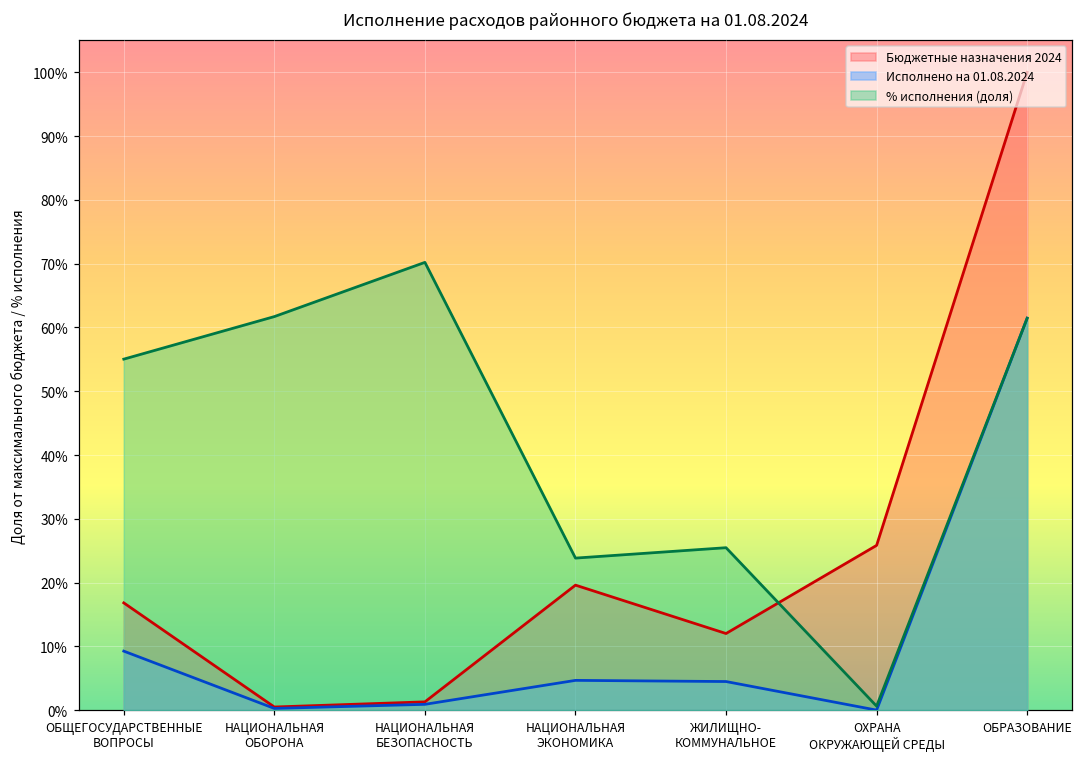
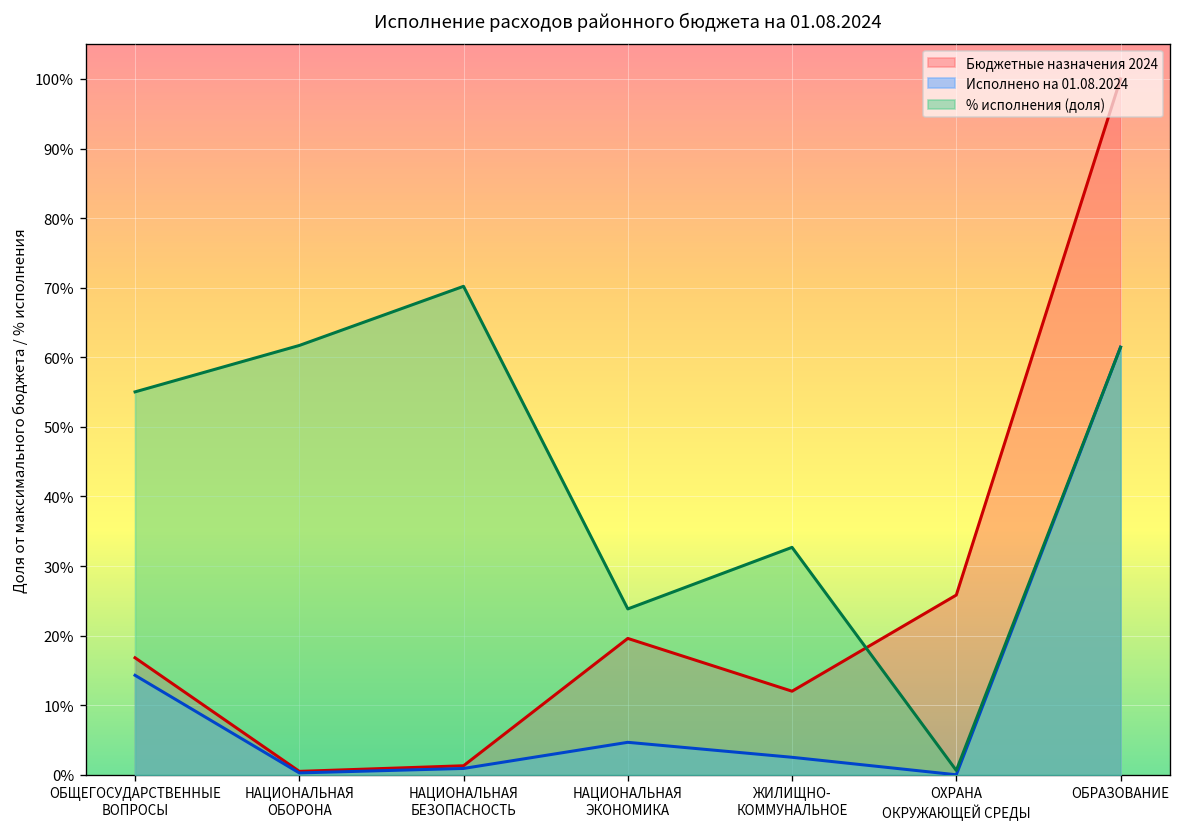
  {
    "Бюджетные назначения 2024": {
      "ОБЩЕГОСУДАРСТВЕННЫЕ ВОПРОСЫ": "17%",
      "НАЦИОНАЛЬНАЯ ЭКОНОМИКА": "20%",
      "ЖИЛИЩНО- КОММУНАЛЬНОЕ": "12%",
      "ОХРАНА ОКРУЖАЮЩЕЙ СРЕДЫ": "26%"
    },
    "Исполнено на 01.08.2024": {
-     "ОБЩЕГОСУДАРСТВЕННЫЕ ВОПРОСЫ": "9%",
+     "ОБЩЕГОСУДАРСТВЕННЫЕ ВОПРОСЫ": "14%",
      "НАЦИОНАЛЬНАЯ ЭКОНОМИКА": "5%",
-     "ЖИЛИЩНО- КОММУНАЛЬНОЕ": "4%",
+     "ЖИЛИЩНО- КОММУНАЛЬНОЕ": "3%",
      "ОХРАНА ОКРУЖАЮЩЕЙ СРЕДЫ": "0%"
    },
    "% исполнения (доля)": {
      "ОБЩЕГОСУДАРСТВЕННЫЕ ВОПРОСЫ": "55%",
      "НАЦИОНАЛЬНАЯ ОБОРОНА": "62%",
      "НАЦИОНАЛЬНАЯ БЕЗОПАСНОСТЬ": "70%",
      "НАЦИОНАЛЬНАЯ ЭКОНОМИКА": "24%",
-     "ЖИЛИЩНО- КОММУНАЛЬНОЕ": "25%",
+     "ЖИЛИЩНО- КОММУНАЛЬНОЕ": "33%",
      "ОХРАНА ОКРУЖАЮЩЕЙ СРЕДЫ": "1%"
    }
  }
